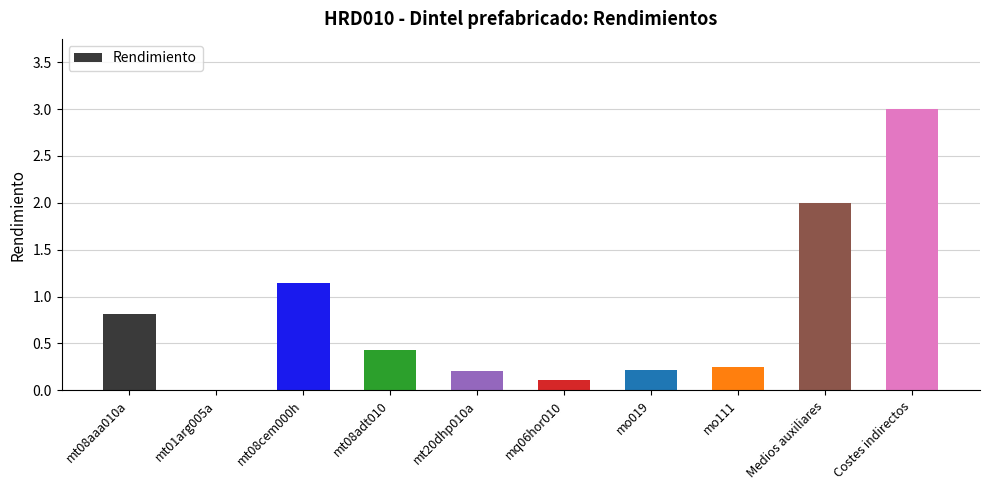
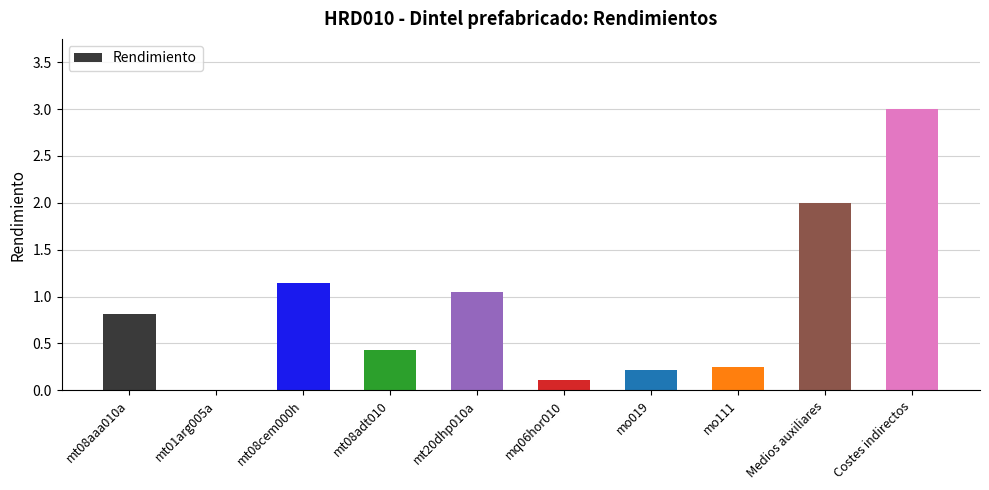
  {
    "mt08aaa010a": 0.8,
    "mt08cem000h": 1.1,
    "mt08adt010": 0.4,
-   "mt20dhp010a": 0.2,
+   "mt20dhp010a": 1.1,
    "mq06hor010": 0.1,
    "mo019": 0.2,
    "mo111": 0.2,
    "Medios auxiliares": 2.0,
    "Costes indirectos": 3.0
  }
